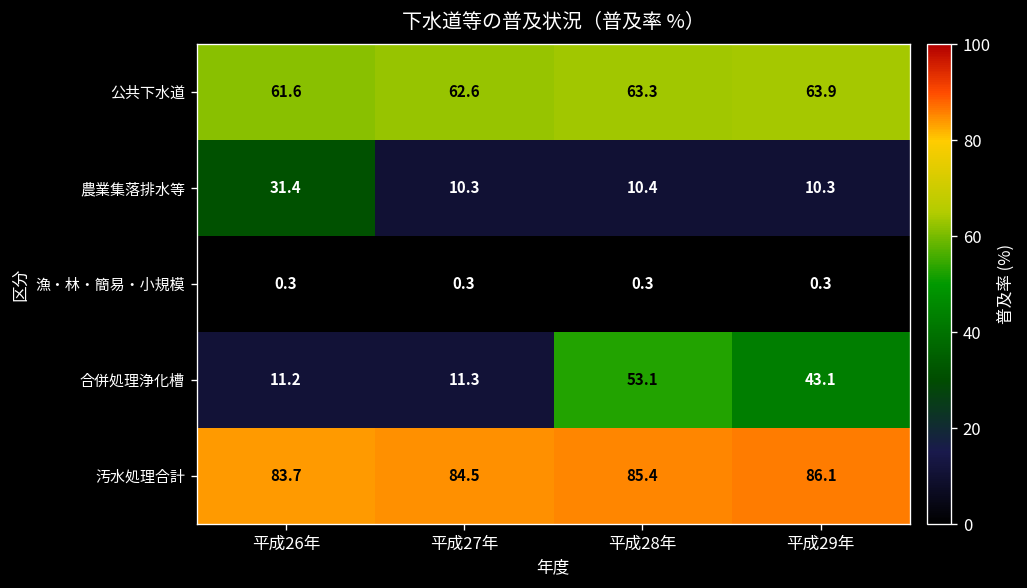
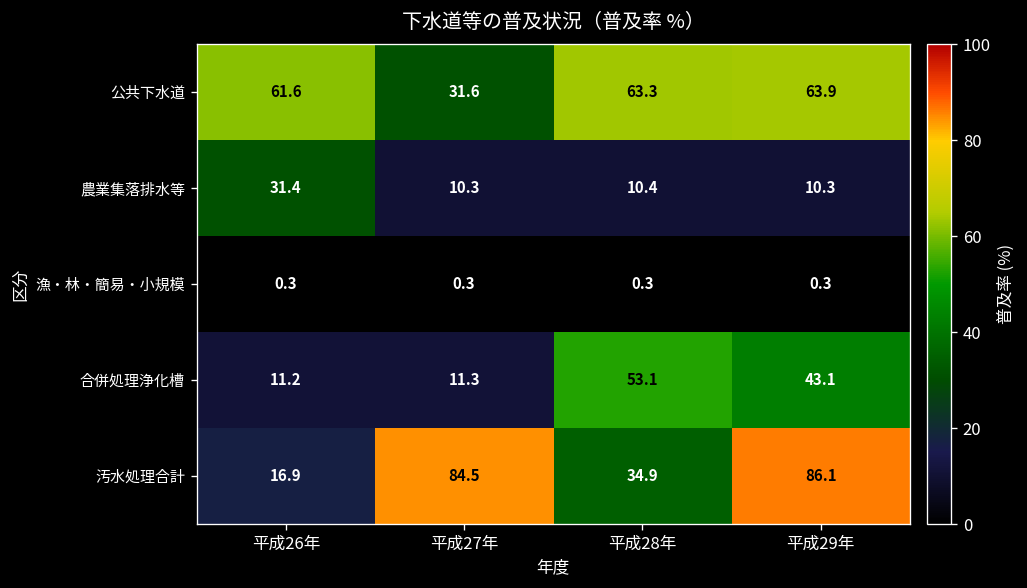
  {
    "公共下水道": {
      "平成26年": 61.6,
-     "平成27年": 62.6,
+     "平成27年": 31.6,
      "平成28年": 63.3,
      "平成29年": 63.9
    },
    "農業集落排水等": {
      "平成26年": 31.4,
      "平成27年": 10.3,
      "平成28年": 10.4,
      "平成29年": 10.3
    },
    "漁・林・簡易・小規模": {
      "平成26年": 0.3,
      "平成27年": 0.3,
      "平成28年": 0.3,
      "平成29年": 0.3
    },
    "合併処理浄化槽": {
      "平成26年": 11.2,
      "平成27年": 11.3,
      "平成28年": 53.1,
      "平成29年": 43.1
    },
    "汚水処理合計": {
-     "平成26年": 83.7,
+     "平成26年": 16.9,
      "平成27年": 84.5,
-     "平成28年": 85.4,
+     "平成28年": 34.9,
      "平成29年": 86.1
    }
  }
